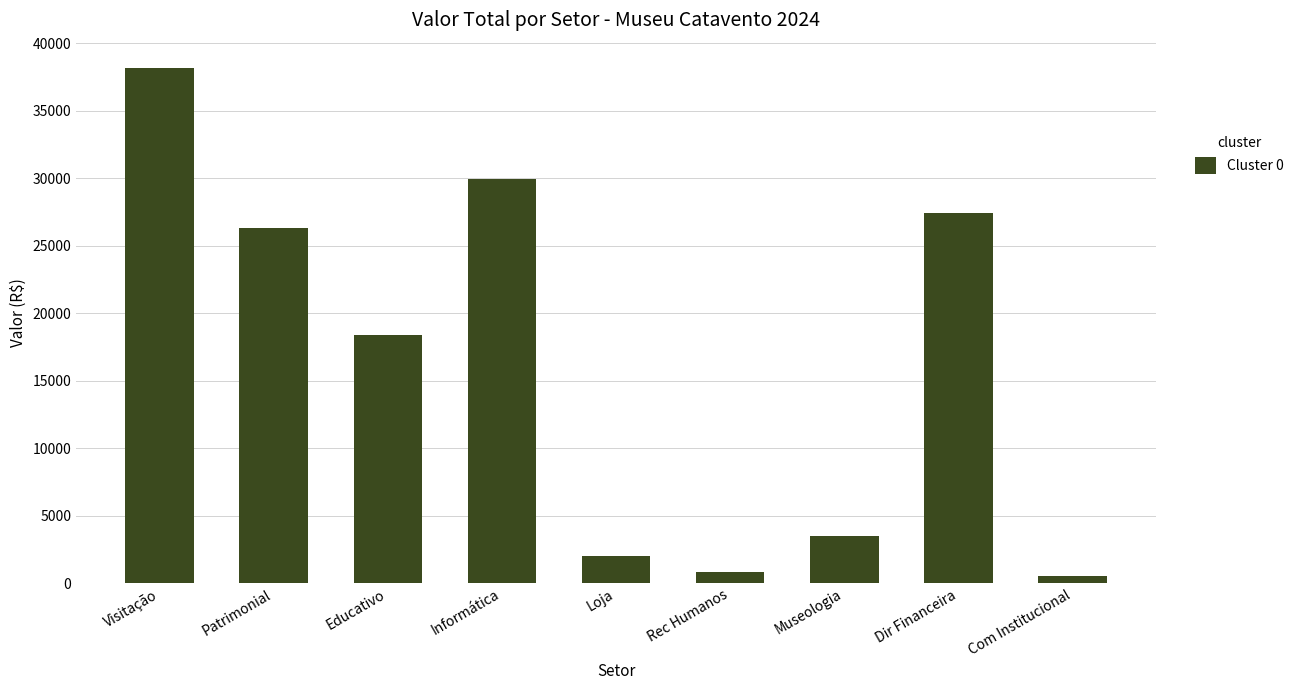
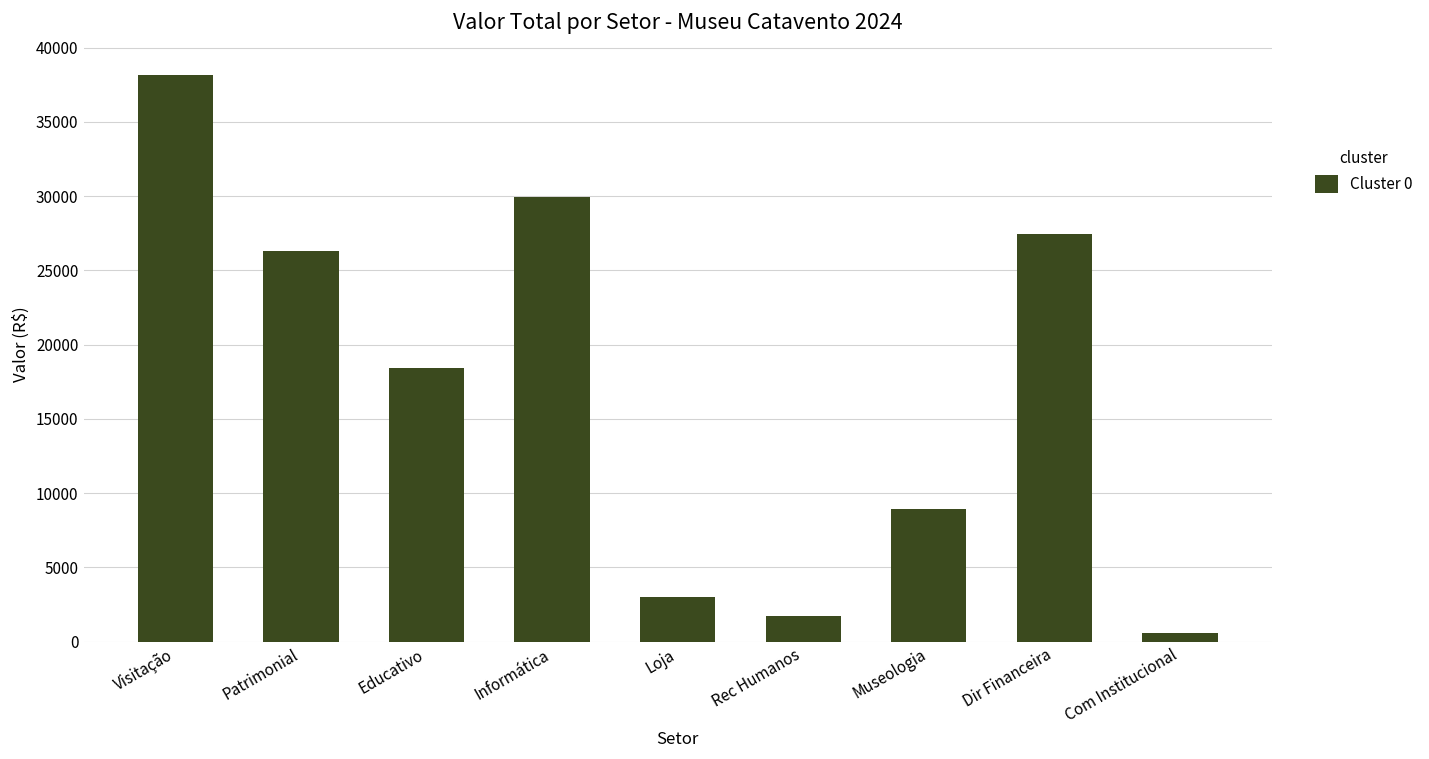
  {
    "Visitação": 38100,
    "Patrimonial": 26300,
    "Educativo": 18400,
    "Informática": 30000,
-   "Loja": 2000,
-   "Rec Humanos": 900,
-   "Museologia": 3500,
+   "Loja": 3000,
+   "Rec Humanos": 1700,
+   "Museologia": 8900,
    "Dir Financeira": 27400,
    "Com Institucional": 600
  }
